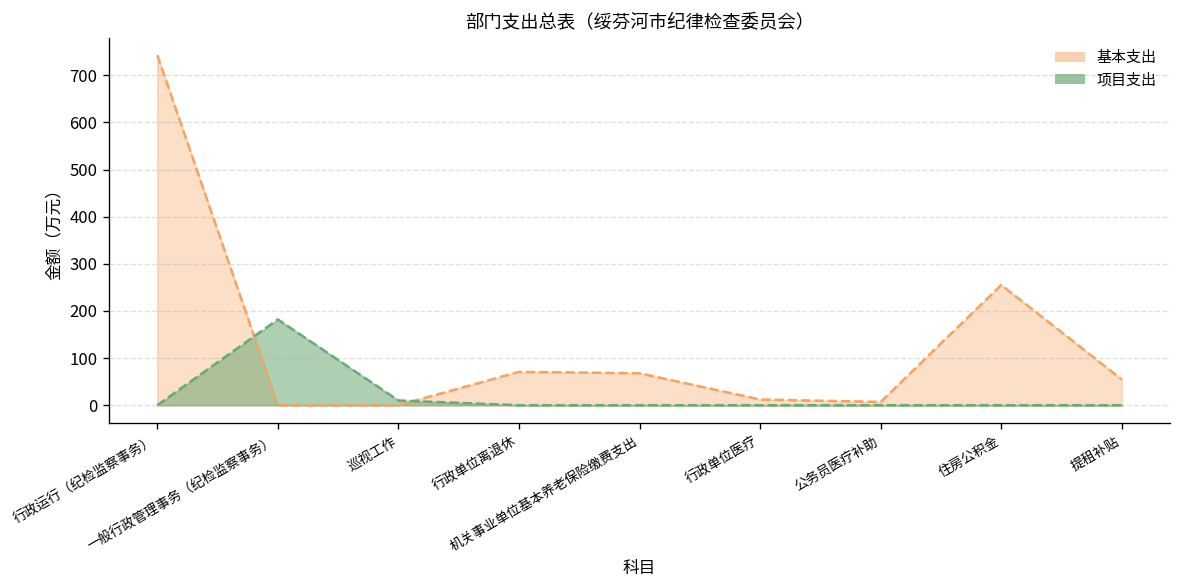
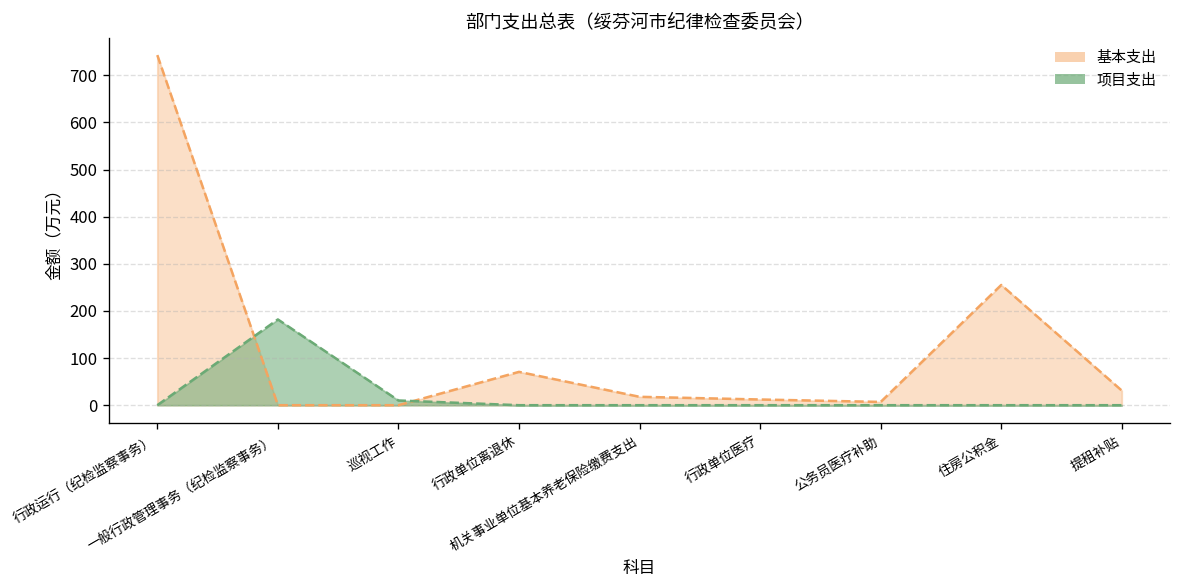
  {
    "基本支出": {
      "行政运行（纪检监察事务）": 740,
      "一般行政管理事务（纪检监察事务）": 0,
      "巡视工作": 0,
      "行政单位离退休": 70,
-     "机关事业单位基本养老保险缴费支出": 70,
+     "机关事业单位基本养老保险缴费支出": 20,
      "行政单位医疗": 10,
      "公务员医疗补助": 10,
      "住房公积金": 260,
-     "提租补贴": 50
+     "提租补贴": 30
    },
    "项目支出": {
      "行政运行（纪检监察事务）": 0,
      "一般行政管理事务（纪检监察事务）": 180,
      "巡视工作": 10,
      "行政单位离退休": 0,
      "机关事业单位基本养老保险缴费支出": 0,
      "行政单位医疗": 0,
      "公务员医疗补助": 0,
      "住房公积金": 0,
      "提租补贴": 0
    }
  }
